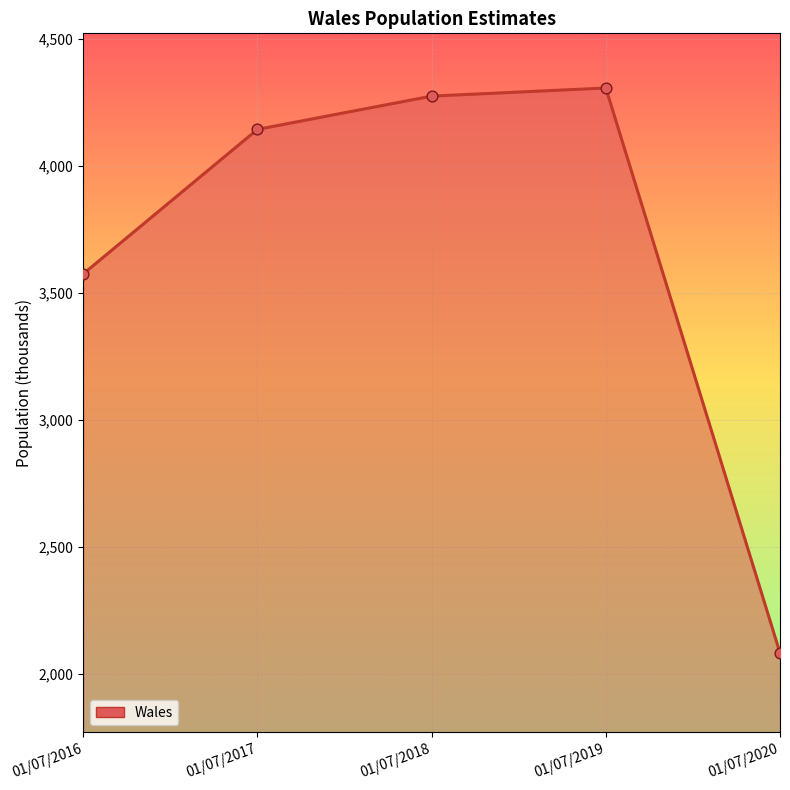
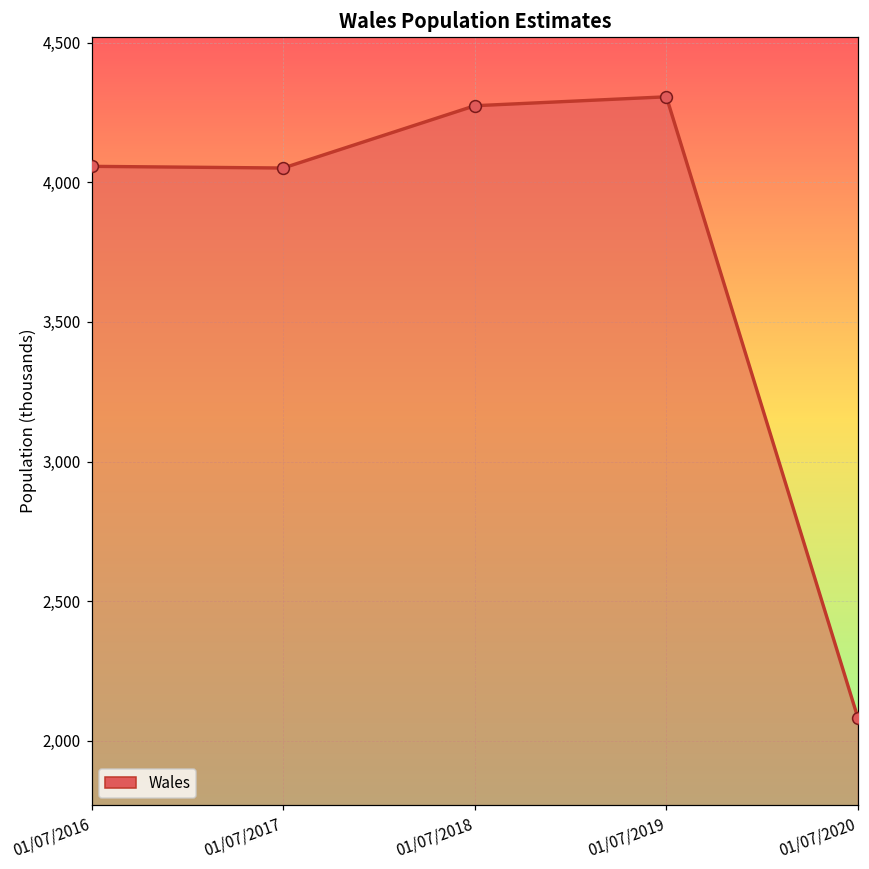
  {
-   "01/07/2016": "3,570",
-   "01/07/2017": "4,140",
+   "01/07/2016": "4,060",
+   "01/07/2017": "4,050",
    "01/07/2018": "4,270",
    "01/07/2019": "4,310",
    "01/07/2020": "2,080"
  }
